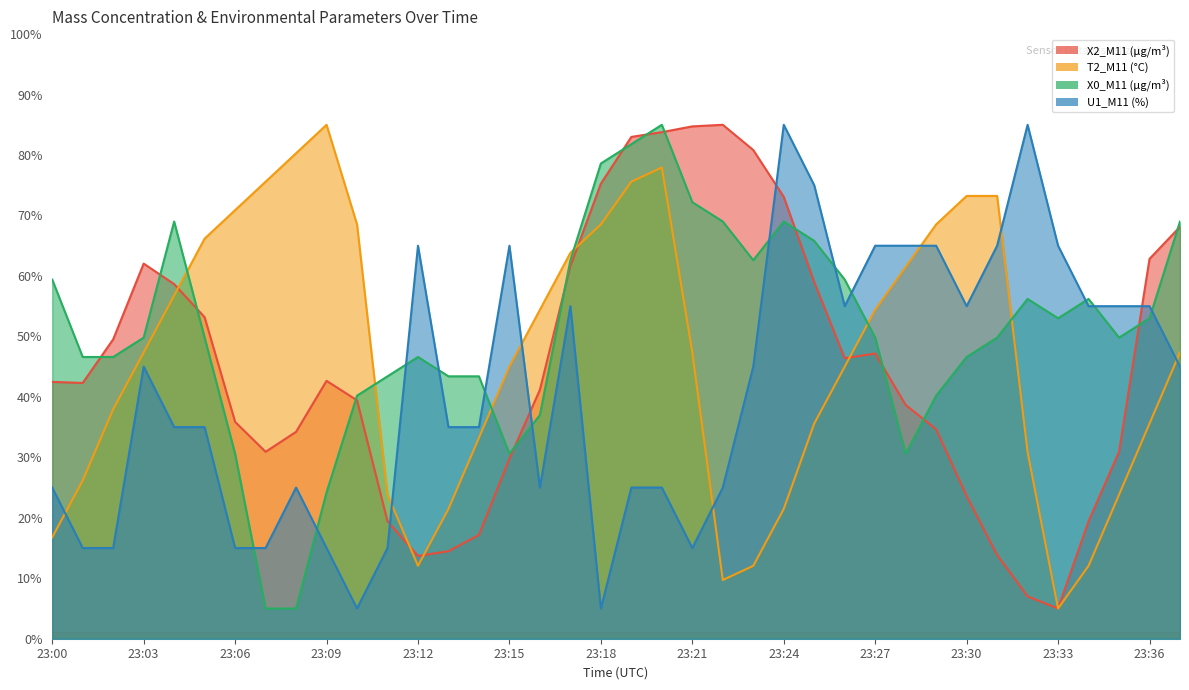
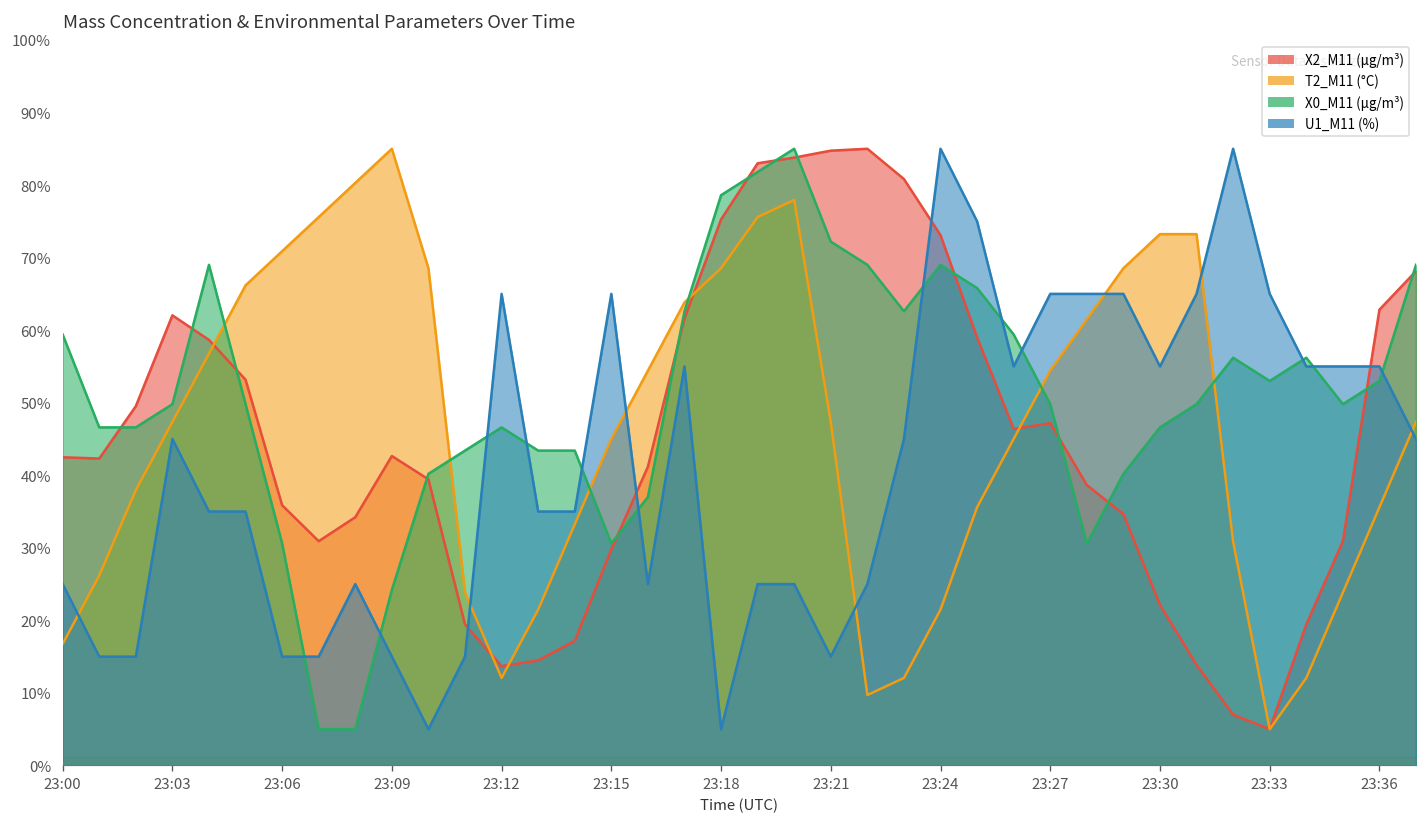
  {
    "X2_M11 (μg/m³)": {
      "23:00": "42%",
      "23:03": "62%",
      "23:06": "36%",
      "23:09": "43%",
      "23:12": "14%",
      "23:15": "30%",
      "23:18": "75%",
      "23:21": "85%",
      "23:24": "73%",
      "23:27": "47%",
-     "23:30": "24%",
+     "23:30": "22%",
      "23:36": "63%"
    },
    "T2_M11 (°C)": {
      "23:00": "17%",
      "23:03": "47%",
      "23:06": "71%",
      "23:09": "85%",
      "23:12": "12%",
      "23:15": "45%",
      "23:18": "69%",
      "23:21": "47%",
      "23:24": "21%",
      "23:27": "54%",
      "23:30": "73%",
      "23:36": "36%"
    },
    "X0_M11 (μg/m³)": {
      "23:00": "59%",
      "23:03": "50%",
      "23:06": "31%",
      "23:09": "24%",
      "23:12": "47%",
      "23:15": "31%",
      "23:18": "79%",
      "23:21": "72%",
      "23:24": "69%",
      "23:27": "50%",
      "23:30": "47%",
      "23:33": "53%",
      "23:36": "53%"
    },
    "U1_M11 (%)": {
      "23:00": "25%",
      "23:03": "45%",
      "23:06": "15%",
      "23:09": "15%",
      "23:12": "65%",
      "23:15": "65%",
      "23:18": "5%",
      "23:21": "15%",
      "23:24": "85%",
      "23:27": "65%",
      "23:30": "55%",
      "23:33": "65%",
      "23:36": "55%"
    }
  }
